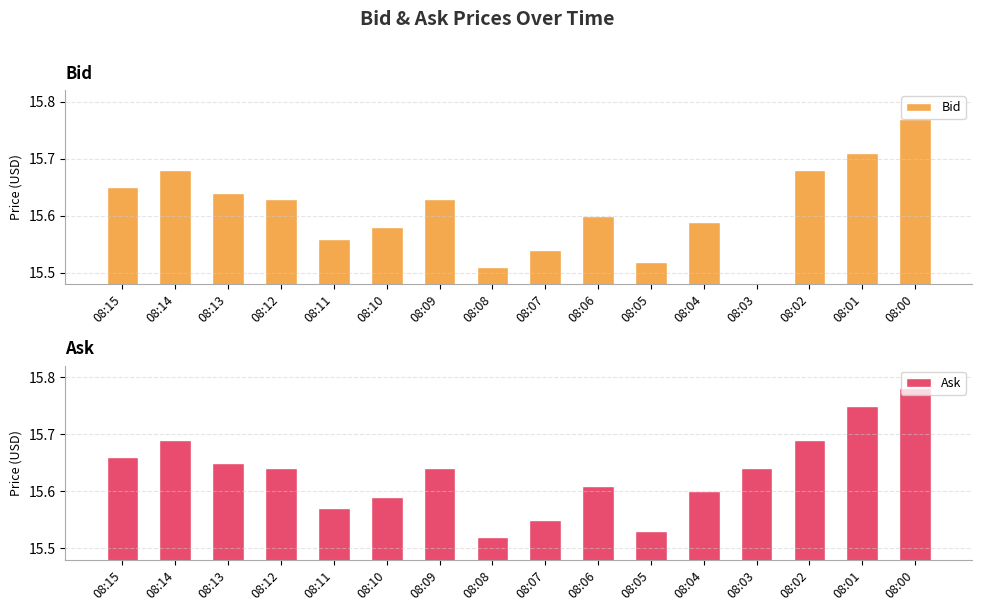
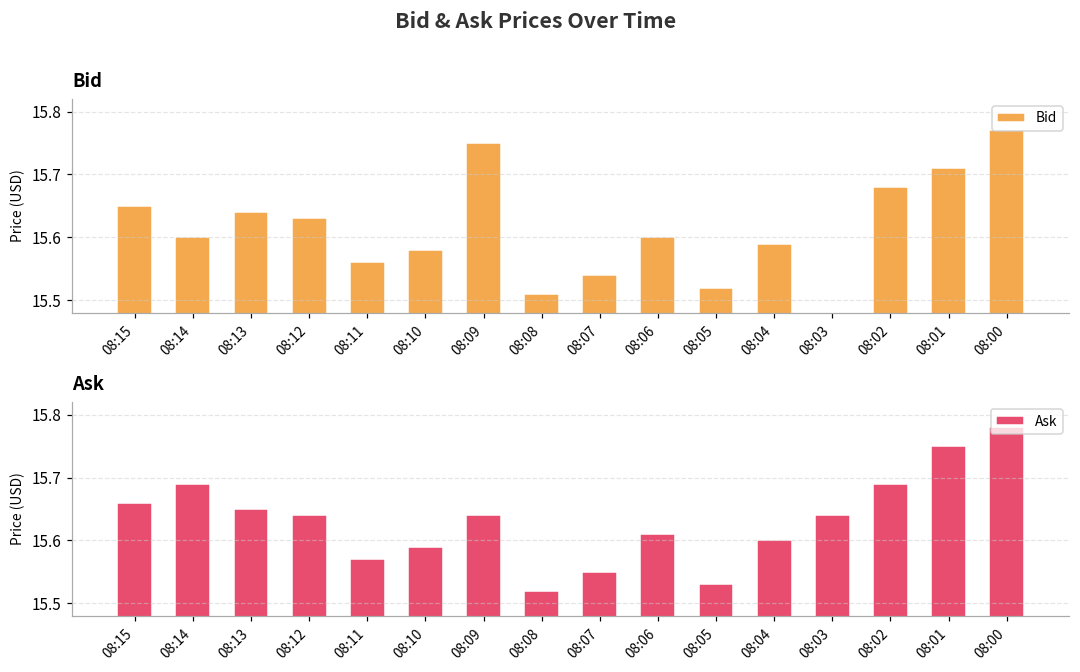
  {
    "Bid": {
      "08:15": 15.65,
-     "08:14": 15.68,
+     "08:14": 15.60,
      "08:13": 15.64,
      "08:12": 15.63,
      "08:11": 15.56,
      "08:10": 15.58,
-     "08:09": 15.63,
+     "08:09": 15.75,
      "08:08": 15.51,
      "08:07": 15.54,
      "08:06": 15.60,
      "08:05": 15.52,
      "08:04": 15.59,
      "08:02": 15.68,
      "08:01": 15.71
    },
    "Ask": {
      "08:15": 15.66,
      "08:14": 15.69,
      "08:13": 15.65,
      "08:12": 15.64,
      "08:11": 15.57,
      "08:10": 15.59,
      "08:09": 15.64,
      "08:08": 15.52,
      "08:07": 15.55,
      "08:06": 15.61,
      "08:05": 15.53,
      "08:04": 15.60,
      "08:03": 15.64,
      "08:02": 15.69,
      "08:01": 15.75
    }
  }
